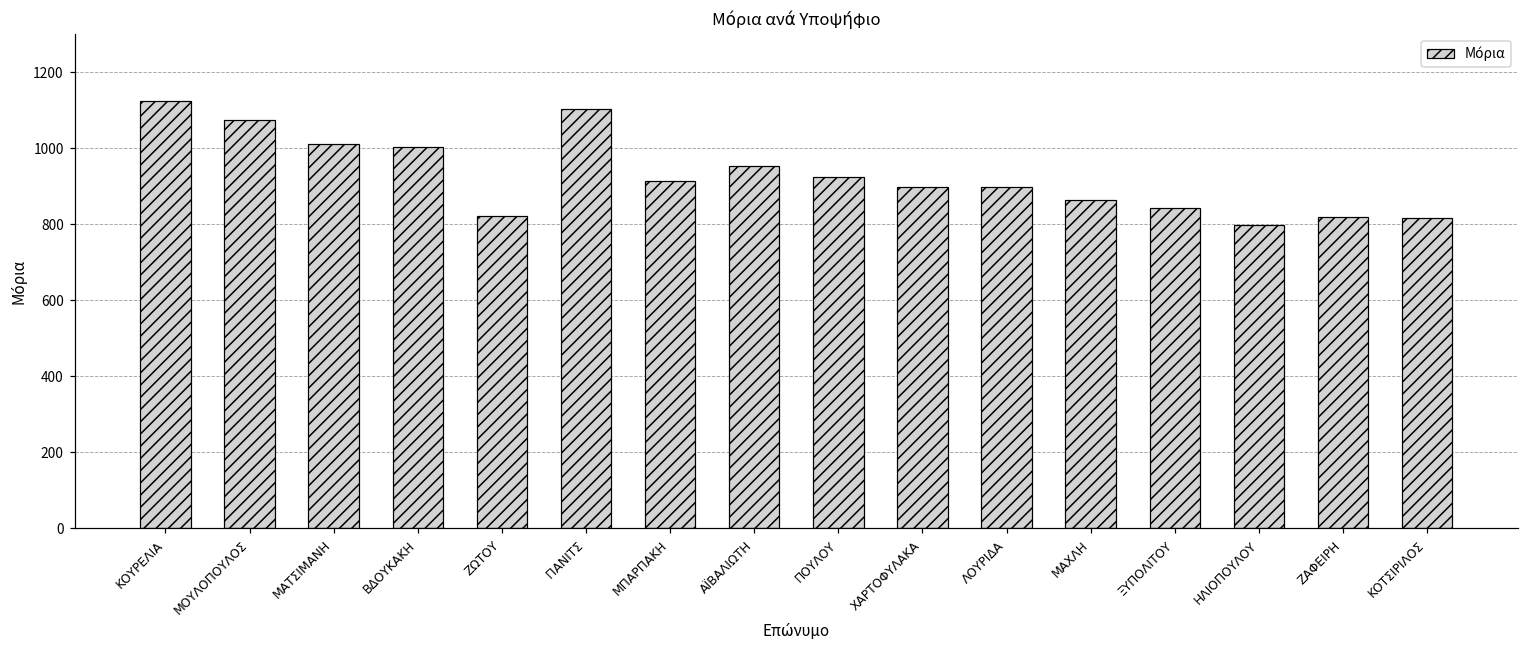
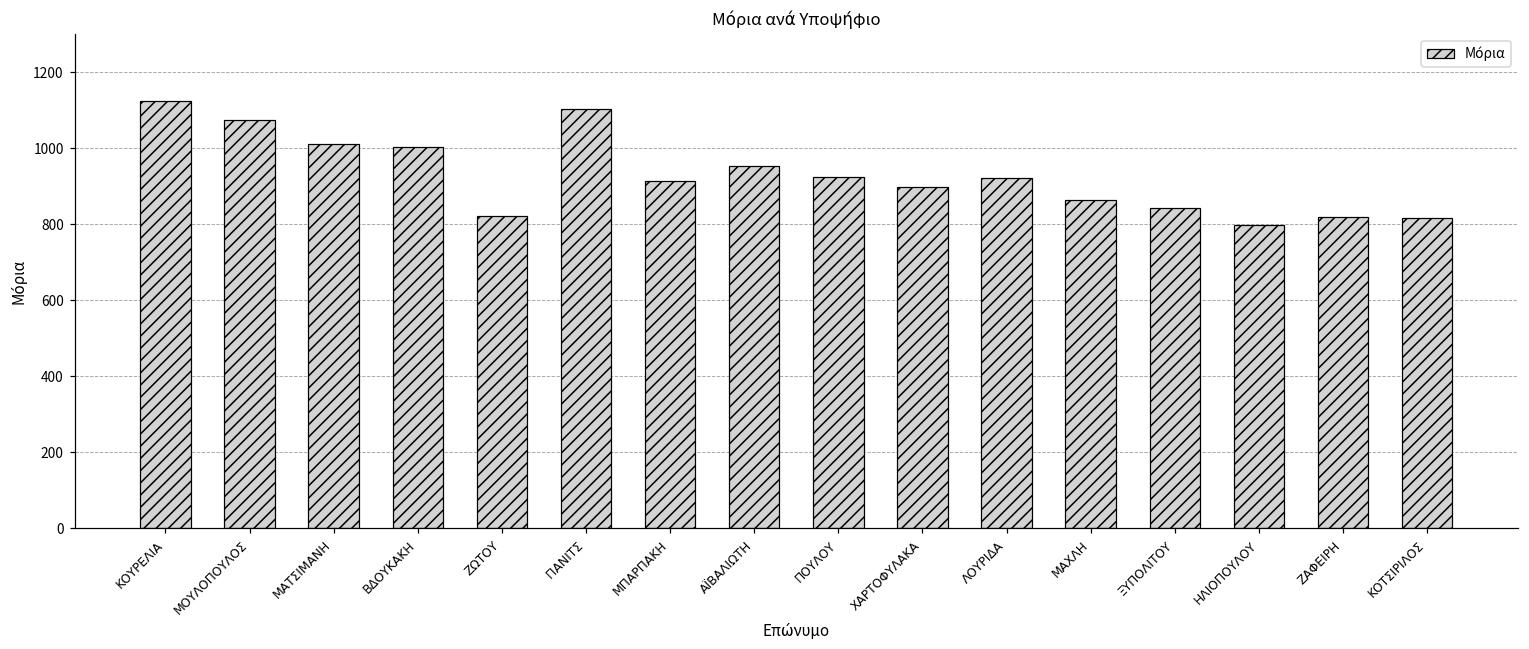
  {
    "ΚΟΥΡΕΛΙΑ": 1130,
    "ΜΟΥΛΟΠΟΥΛΟΣ": 1070,
    "ΜΑΤΣΙΜΑΝΗ": 1010,
    "ΒΔΟΥΚΑΚΗ": 1000,
    "ΖΩΤΟΥ": 820,
    "ΓΙΑΝΙΤΣ": 1100,
    "ΜΠΑΡΠΑΚΗ": 920,
    "ΑΪΒΑΛΙΩΤΗ": 950,
    "ΠΟΥΛΟΥ": 920,
    "ΧΑΡΤΟΦΥΛΑΚΑ": 900,
-   "ΛΟΥΡΙΔΑ": 900,
+   "ΛΟΥΡΙΔΑ": 920,
    "ΜΑΧΛΗ": 860,
    "ΞΥΠΟΛΙΤΟΥ": 840,
    "ΗΛΙΟΠΟΥΛΟΥ": 800,
    "ΖΑΦΕΙΡΗ": 820,
    "ΚΟΤΣΙΡΙΛΟΣ": 820
  }
